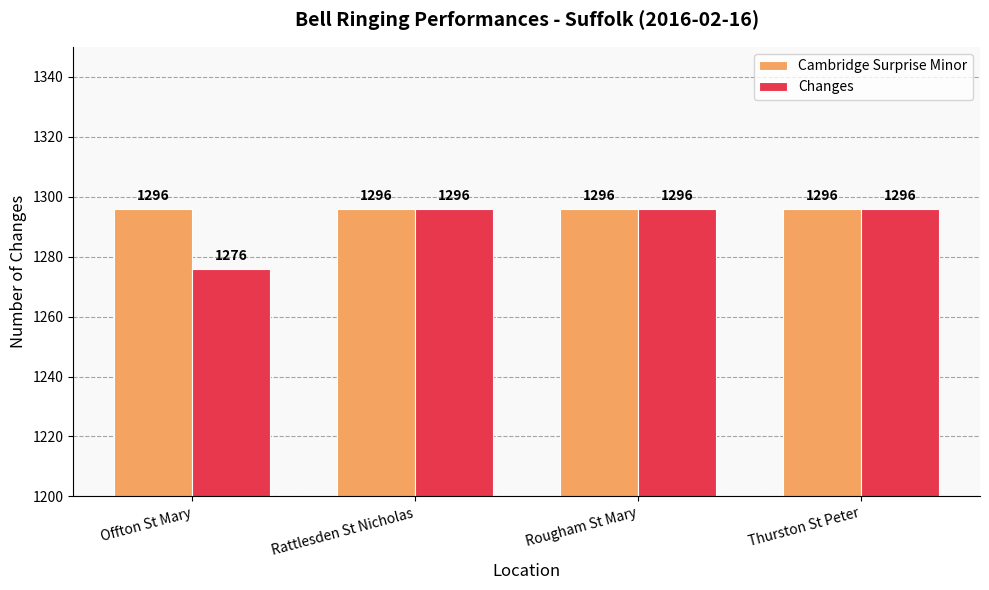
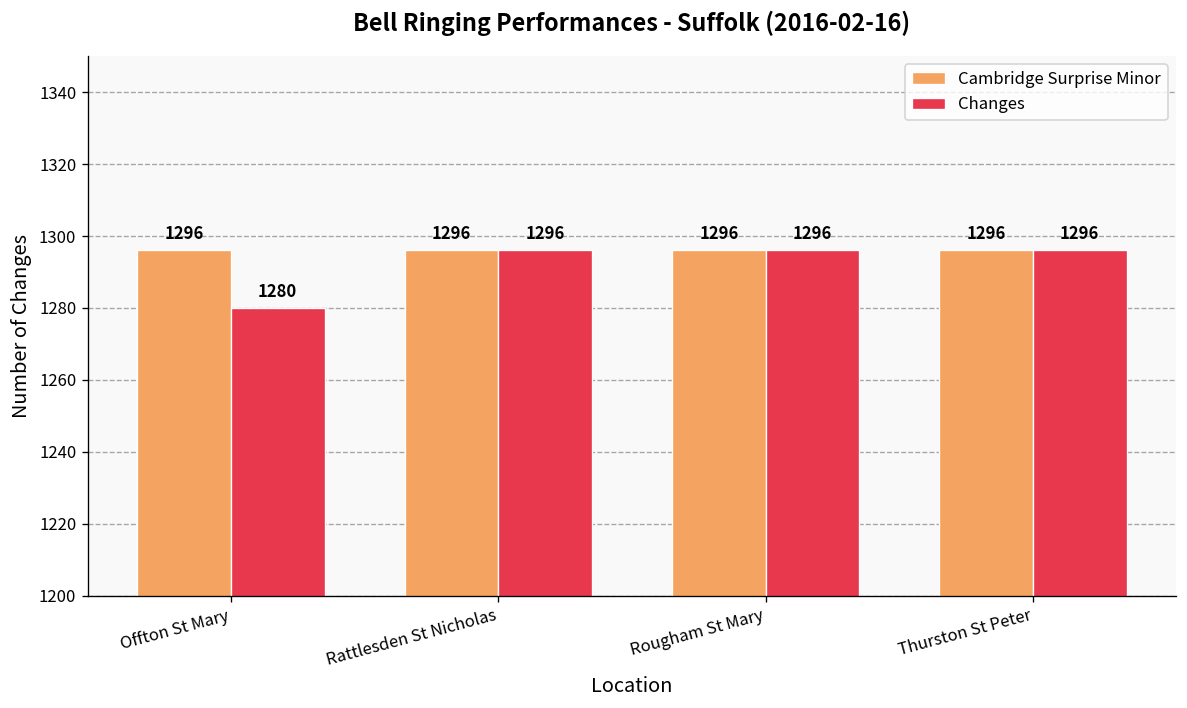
  {
    "Cambridge Surprise Minor": {
      "Offton St Mary": 1296,
      "Rattlesden St Nicholas": 1296,
      "Rougham St Mary": 1296,
      "Thurston St Peter": 1296
    },
    "Changes": {
-     "Offton St Mary": 1276,
+     "Offton St Mary": 1280,
      "Rattlesden St Nicholas": 1296,
      "Rougham St Mary": 1296,
      "Thurston St Peter": 1296
    }
  }
